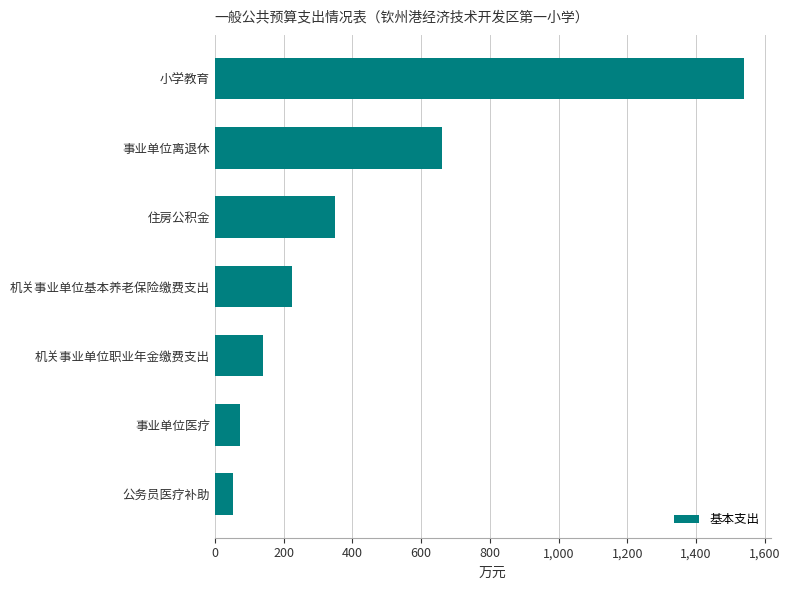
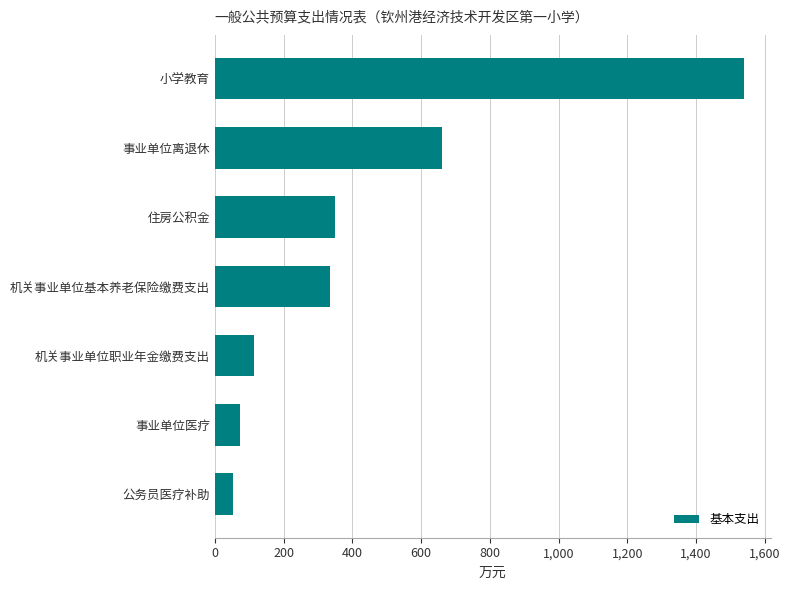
  {
    "小学教育": "1,540",
    "事业单位离退休": "660",
    "住房公积金": "350",
-   "机关事业单位基本养老保险缴费支出": "230",
-   "机关事业单位职业年金缴费支出": "140",
+   "机关事业单位基本养老保险缴费支出": "340",
+   "机关事业单位职业年金缴费支出": "110",
    "事业单位医疗": "70",
    "公务员医疗补助": "50"
  }
